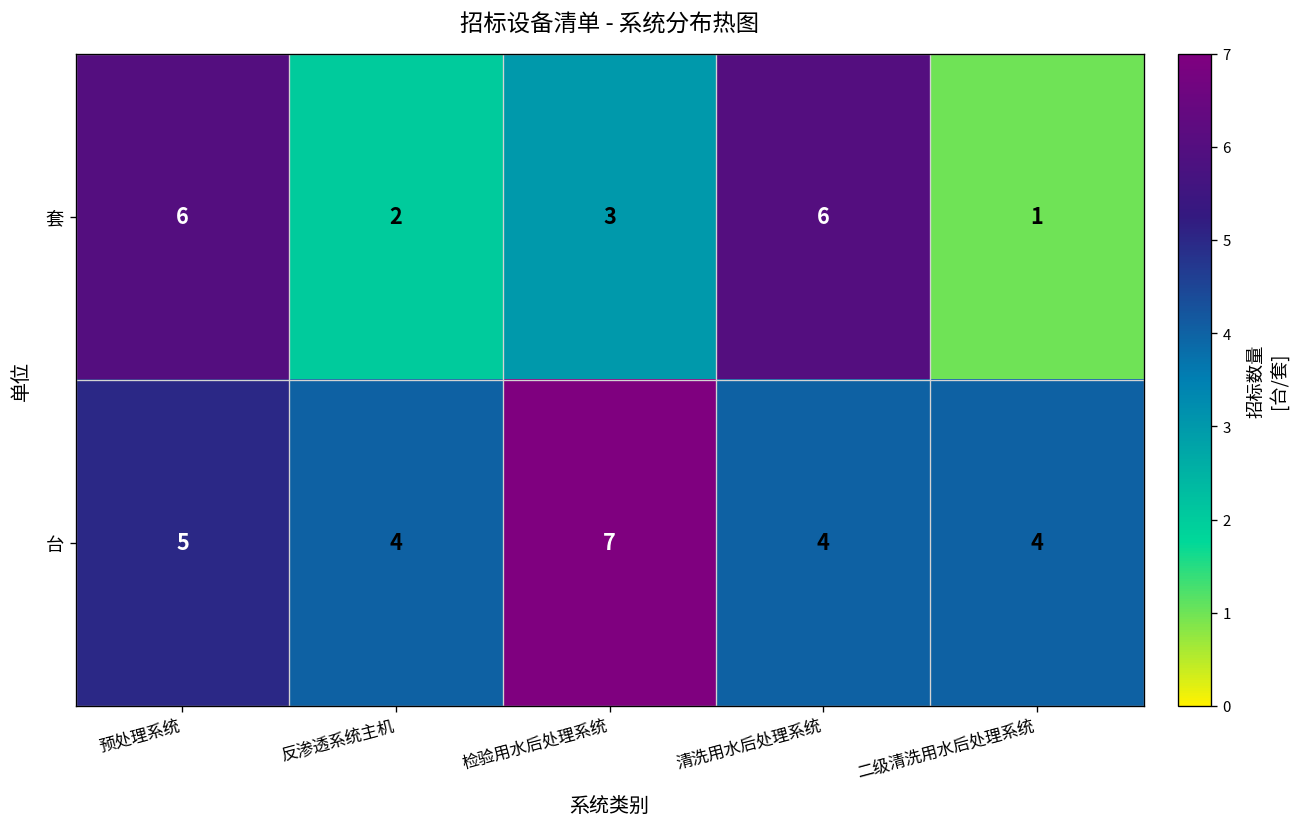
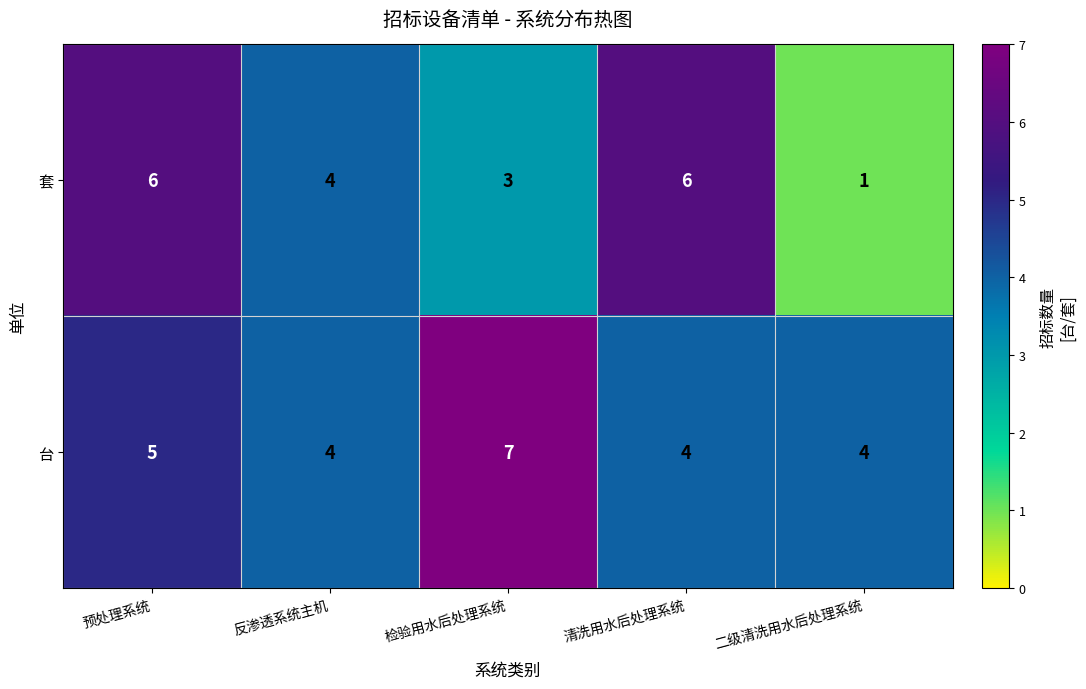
  {
    "套": {
      "预处理系统": 6,
-     "反渗透系统主机": 2,
+     "反渗透系统主机": 4,
      "检验用水后处理系统": 3,
      "清洗用水后处理系统": 6,
      "二级清洗用水后处理系统": 1
    },
    "台": {
      "预处理系统": 5,
      "反渗透系统主机": 4,
      "检验用水后处理系统": 7,
      "清洗用水后处理系统": 4,
      "二级清洗用水后处理系统": 4
    }
  }
